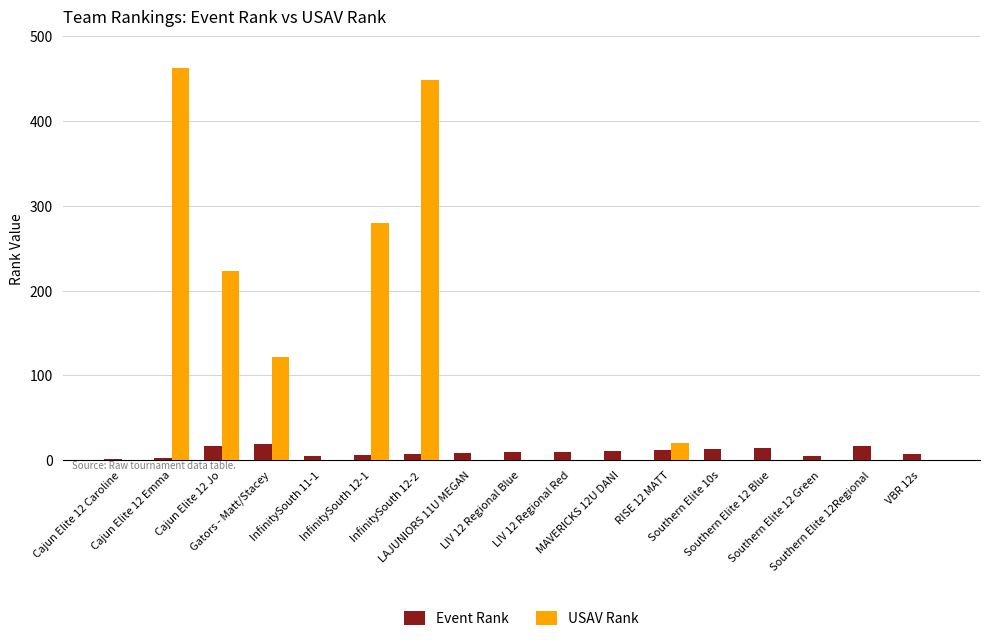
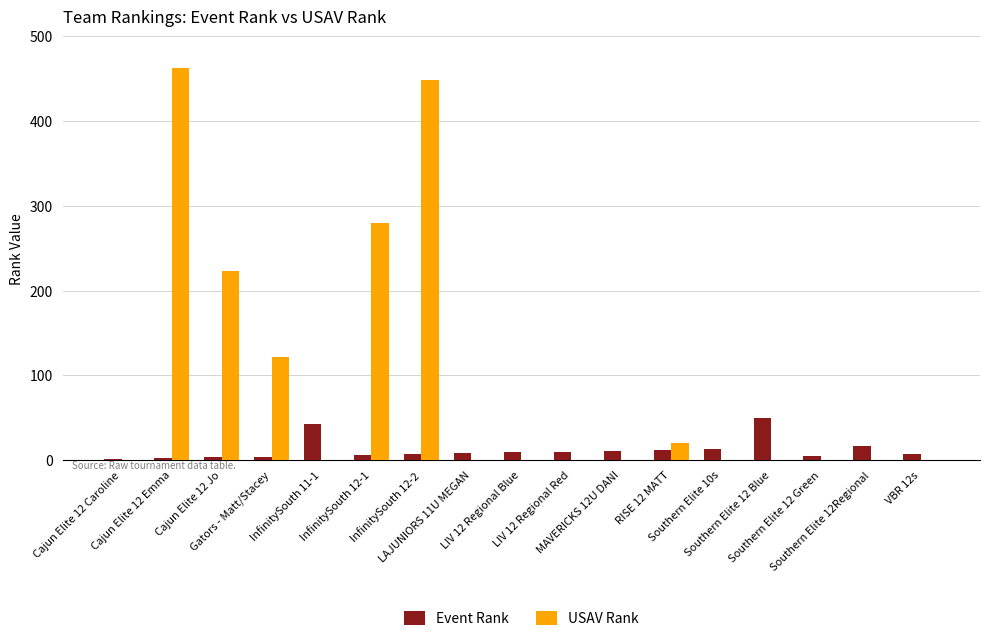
  {
    "Event Rank": {
-     "Cajun Elite 12 Jo": 20,
-     "Gators - Matt/Stacey": 20,
-     "InfinitySouth 11-1": 10,
+     "Cajun Elite 12 Jo": 0,
+     "Gators - Matt/Stacey": 0,
+     "InfinitySouth 11-1": 40,
      "InfinitySouth 12-1": 10,
      "InfinitySouth 12-2": 10,
      "LAJUNIORS 11U MEGAN": 10,
      "LIV 12 Regional Blue": 10,
      "LIV 12 Regional Red": 10,
      "MAVERICKS 12U DANI": 10,
      "RISE 12 MATT": 10,
      "Southern Elite 10s": 10,
-     "Southern Elite 12 Blue": 10,
+     "Southern Elite 12 Blue": 50,
      "Southern Elite 12 Green": 10,
      "Southern Elite 12Regional": 20,
      "VBR 12s": 10
    },
    "USAV Rank": {
      "Cajun Elite 12 Caroline": 0,
      "Cajun Elite 12 Emma": 460,
      "Cajun Elite 12 Jo": 220,
      "Gators - Matt/Stacey": 120,
      "InfinitySouth 11-1": 0,
      "InfinitySouth 12-1": 280,
      "InfinitySouth 12-2": 450,
      "LAJUNIORS 11U MEGAN": 0,
      "LIV 12 Regional Blue": 0,
      "LIV 12 Regional Red": 0,
      "MAVERICKS 12U DANI": 0,
      "RISE 12 MATT": 20,
      "Southern Elite 10s": 0,
      "Southern Elite 12 Blue": 0,
      "Southern Elite 12 Green": 0,
      "Southern Elite 12Regional": 0,
      "VBR 12s": 0
    }
  }
